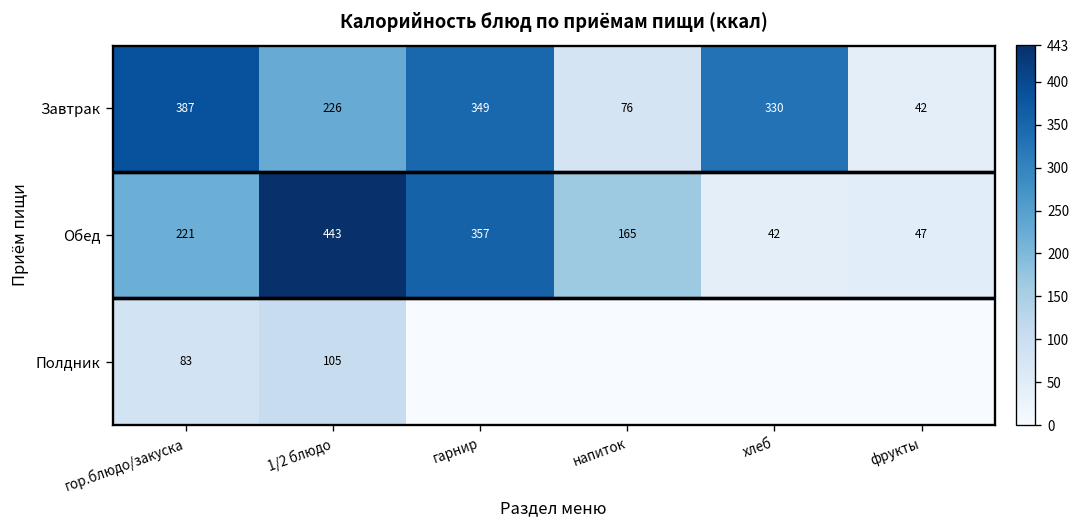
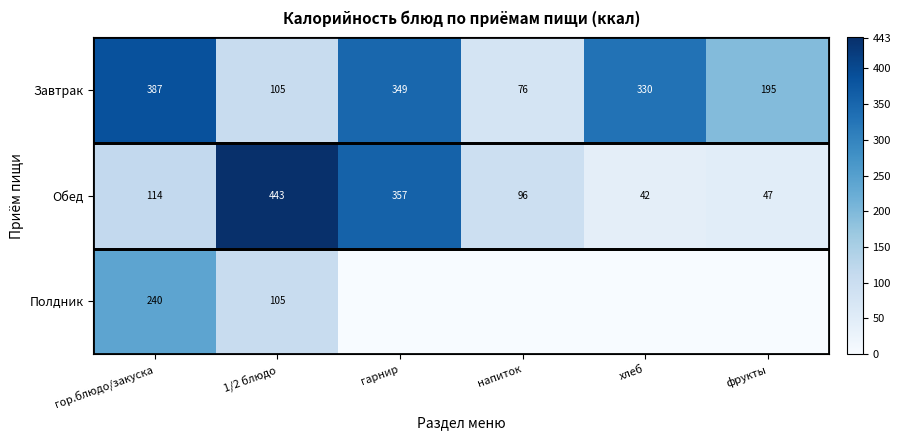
  {
    "Завтрак": {
      "гор.блюдо/закуска": 387,
-     "1/2 блюдо": 226,
+     "1/2 блюдо": 105,
      "гарнир": 349,
      "напиток": 76,
      "хлеб": 330,
-     "фрукты": 42
+     "фрукты": 195
    },
    "Обед": {
-     "гор.блюдо/закуска": 221,
+     "гор.блюдо/закуска": 114,
      "1/2 блюдо": 443,
      "гарнир": 357,
-     "напиток": 165,
+     "напиток": 96,
      "хлеб": 42,
      "фрукты": 47
    },
    "Полдник": {
-     "гор.блюдо/закуска": 83,
+     "гор.блюдо/закуска": 240,
      "1/2 блюдо": 105
    }
  }
